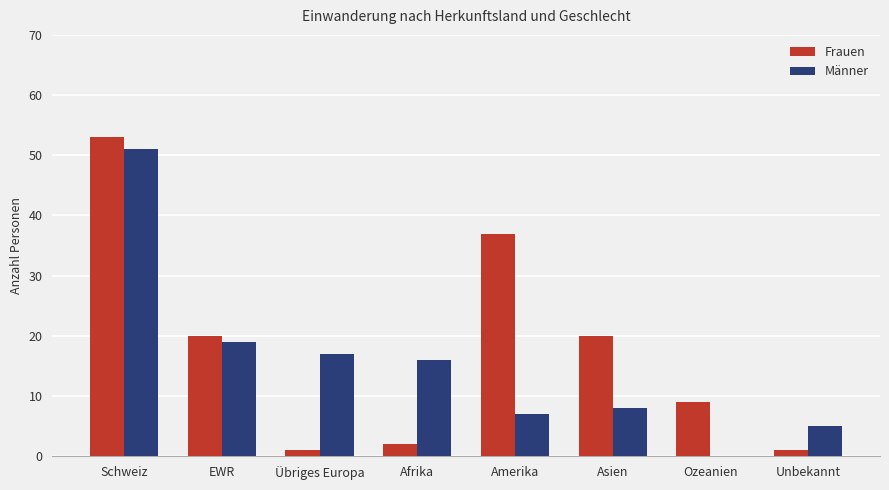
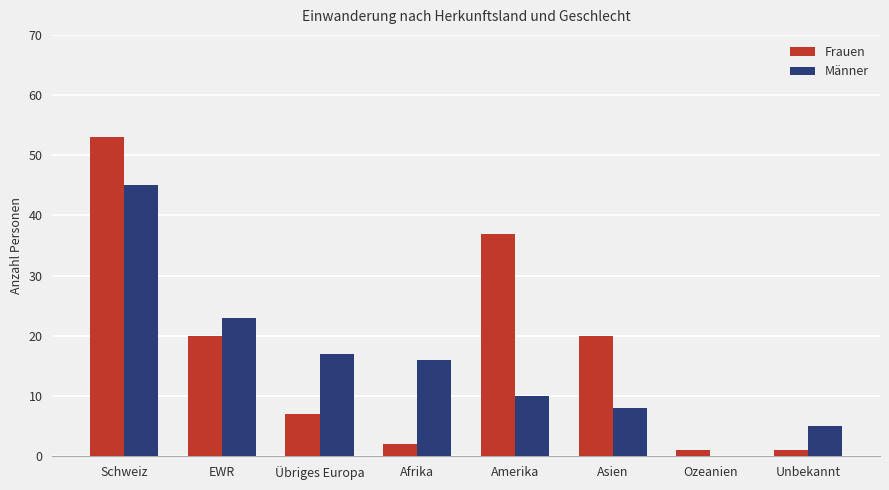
  {
    "Frauen": {
      "Schweiz": 53,
      "EWR": 20,
-     "Übriges Europa": 1,
+     "Übriges Europa": 7,
      "Afrika": 2,
      "Amerika": 37,
      "Asien": 20,
-     "Ozeanien": 9,
+     "Ozeanien": 1,
      "Unbekannt": 1
    },
    "Männer": {
-     "Schweiz": 51,
-     "EWR": 19,
+     "Schweiz": 45,
+     "EWR": 23,
      "Übriges Europa": 17,
      "Afrika": 16,
-     "Amerika": 7,
+     "Amerika": 10,
      "Asien": 8,
      "Ozeanien": 0,
      "Unbekannt": 5
    }
  }
